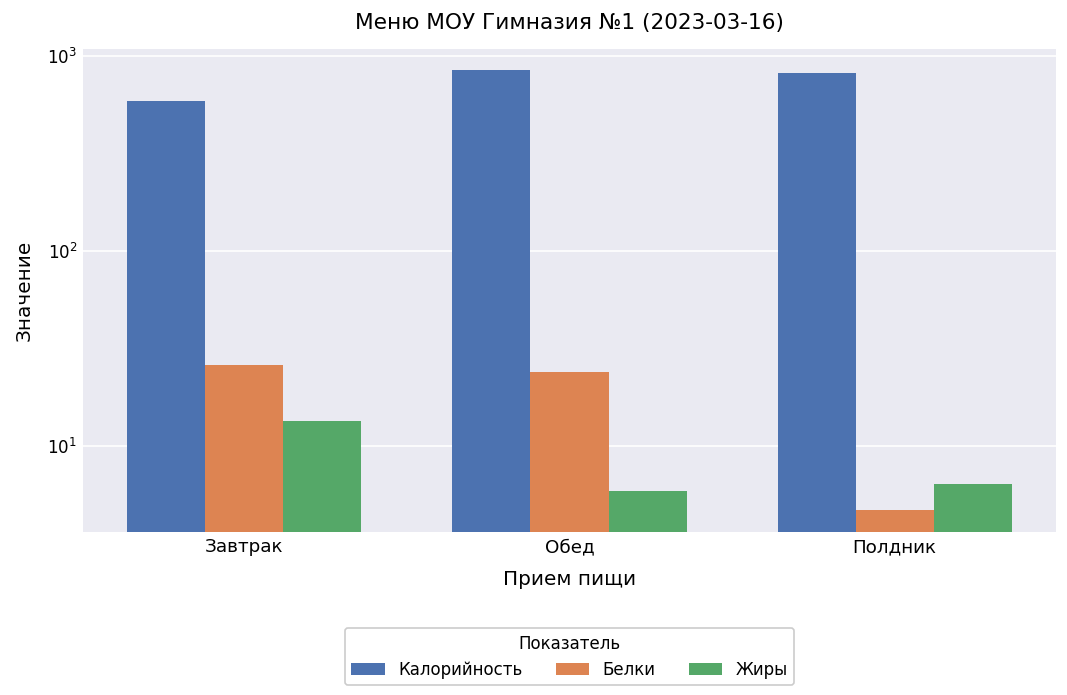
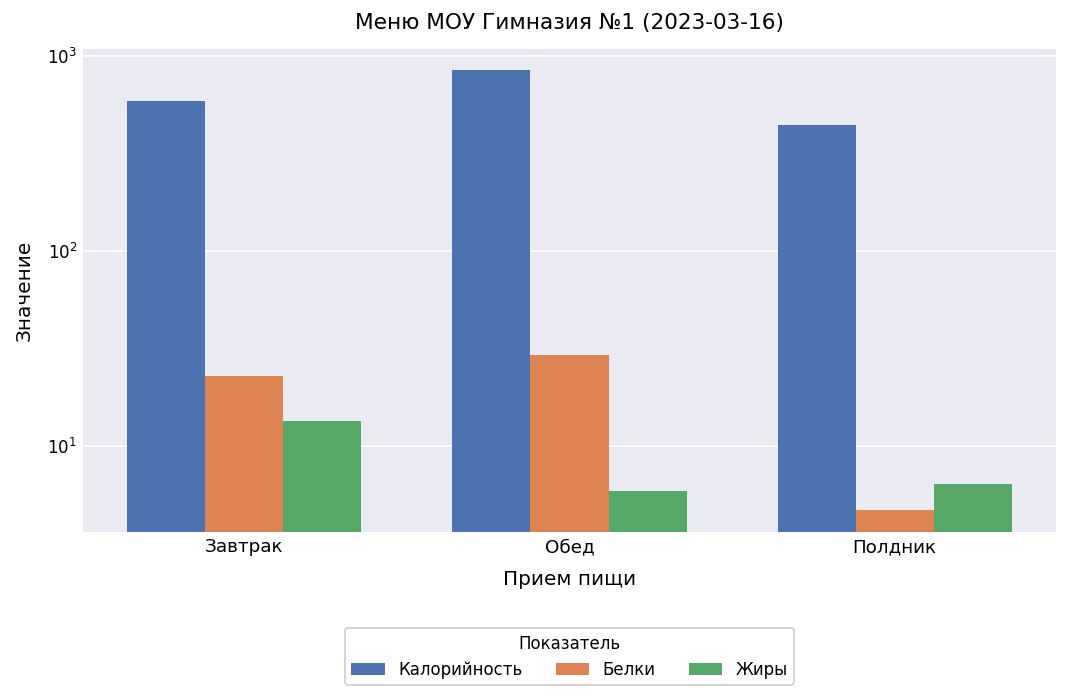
  {
    "Калорийность": {
      "Завтрак": 590,
      "Обед": 800,
-     "Полдник": 800
+     "Полдник": 440
    },
    "Белки": {
-     "Завтрак": 26,
-     "Обед": 24,
+     "Завтрак": 23,
+     "Обед": 29,
      "Полдник": 4.7
    },
    "Жиры": {
      "Завтрак": 13,
      "Обед": 6,
      "Полдник": 6.4
    }
  }
